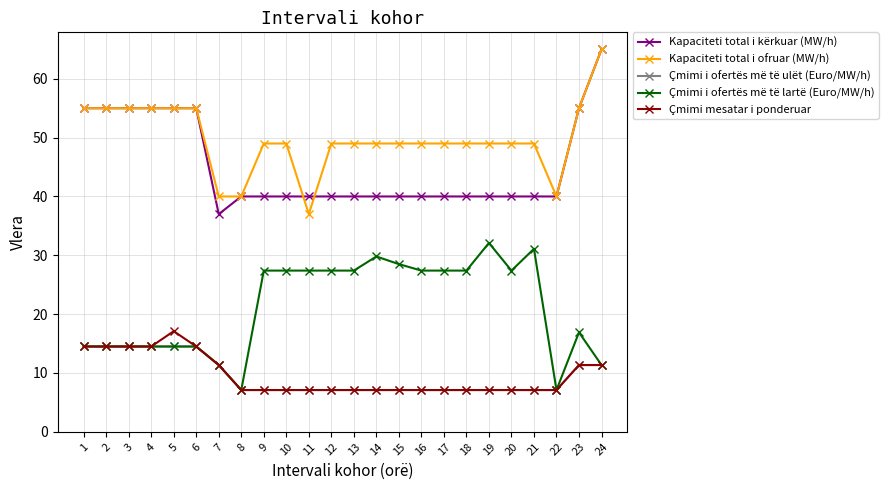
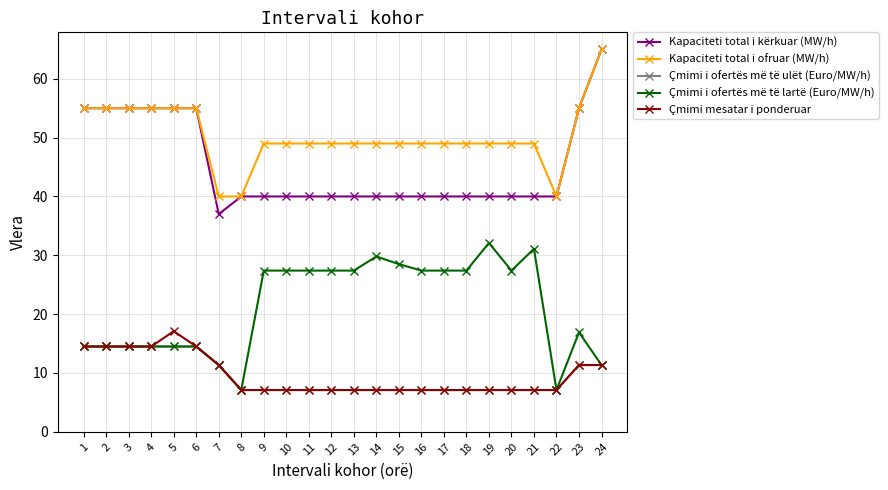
  {
    "Kapaciteti total i kërkuar (MW/h)": {
      "7": 37,
      "9": 40,
      "10": 40,
      "11": 40,
      "12": 40,
      "13": 40,
      "14": 40,
      "15": 40,
      "16": 40,
      "17": 40,
      "18": 40,
      "19": 40,
      "20": 40,
      "21": 40
    },
    "Kapaciteti total i ofruar (MW/h)": {
      "7": 40,
      "9": 49,
      "10": 49,
-     "11": 37,
+     "11": 49,
      "12": 49,
      "13": 49,
      "14": 49,
      "15": 49,
      "16": 49,
      "17": 49,
      "18": 49,
      "19": 49,
      "20": 49,
      "21": 49
    },
    "Çmimi i ofertës më të lartë (Euro/MW/h)": {
      "9": 27,
      "10": 27,
      "11": 27,
      "12": 27,
      "13": 27,
      "14": 30,
      "15": 29,
      "16": 27,
      "17": 27,
      "18": 27,
      "19": 32,
      "20": 27,
      "21": 31,
      "23": 17
    },
    "Çmimi mesatar i ponderuar": {
      "5": 17
    }
  }
